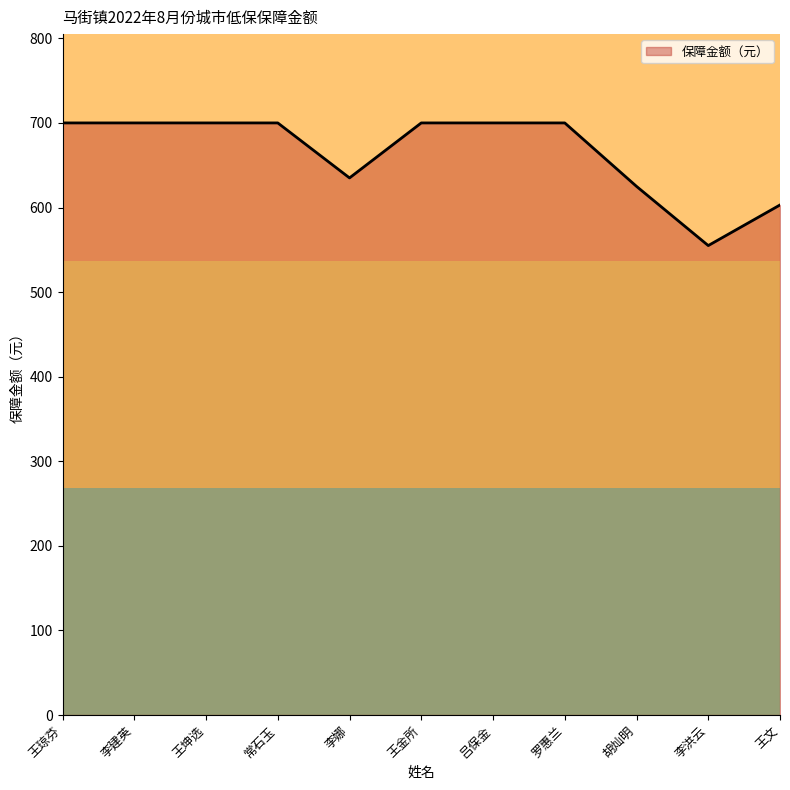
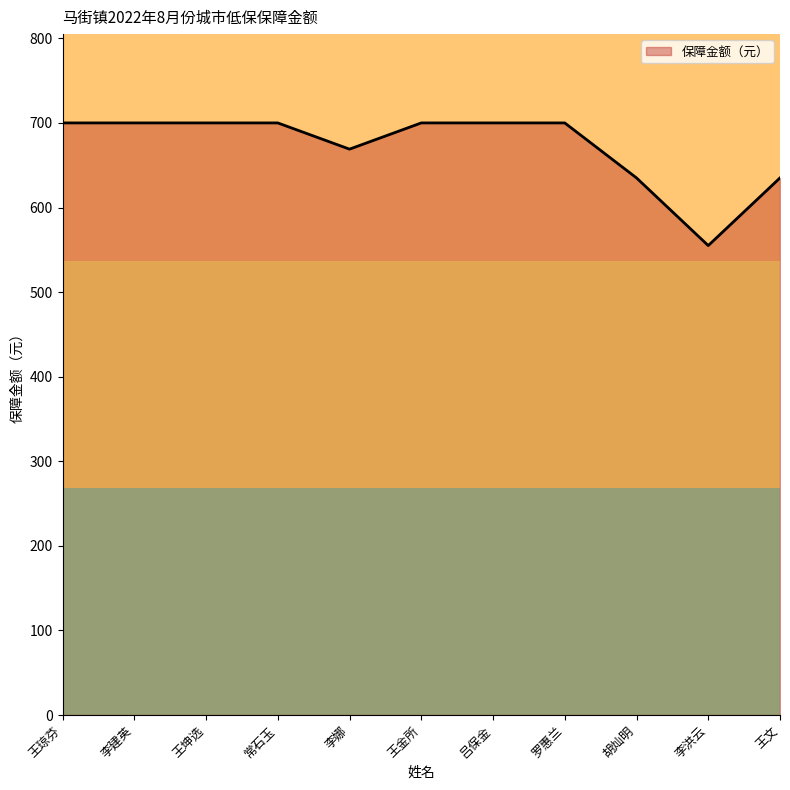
  {
    "王琼芬": 700,
    "李建英": 700,
    "王坤选": 700,
    "常石玉": 700,
-   "李娜": 640,
+   "李娜": 670,
    "王金所": 700,
    "吕保金": 700,
    "罗惠兰": 700,
-   "胡灿明": 630,
+   "胡灿明": 640,
    "李洪云": 560,
-   "王文": 600
+   "王文": 640
  }
